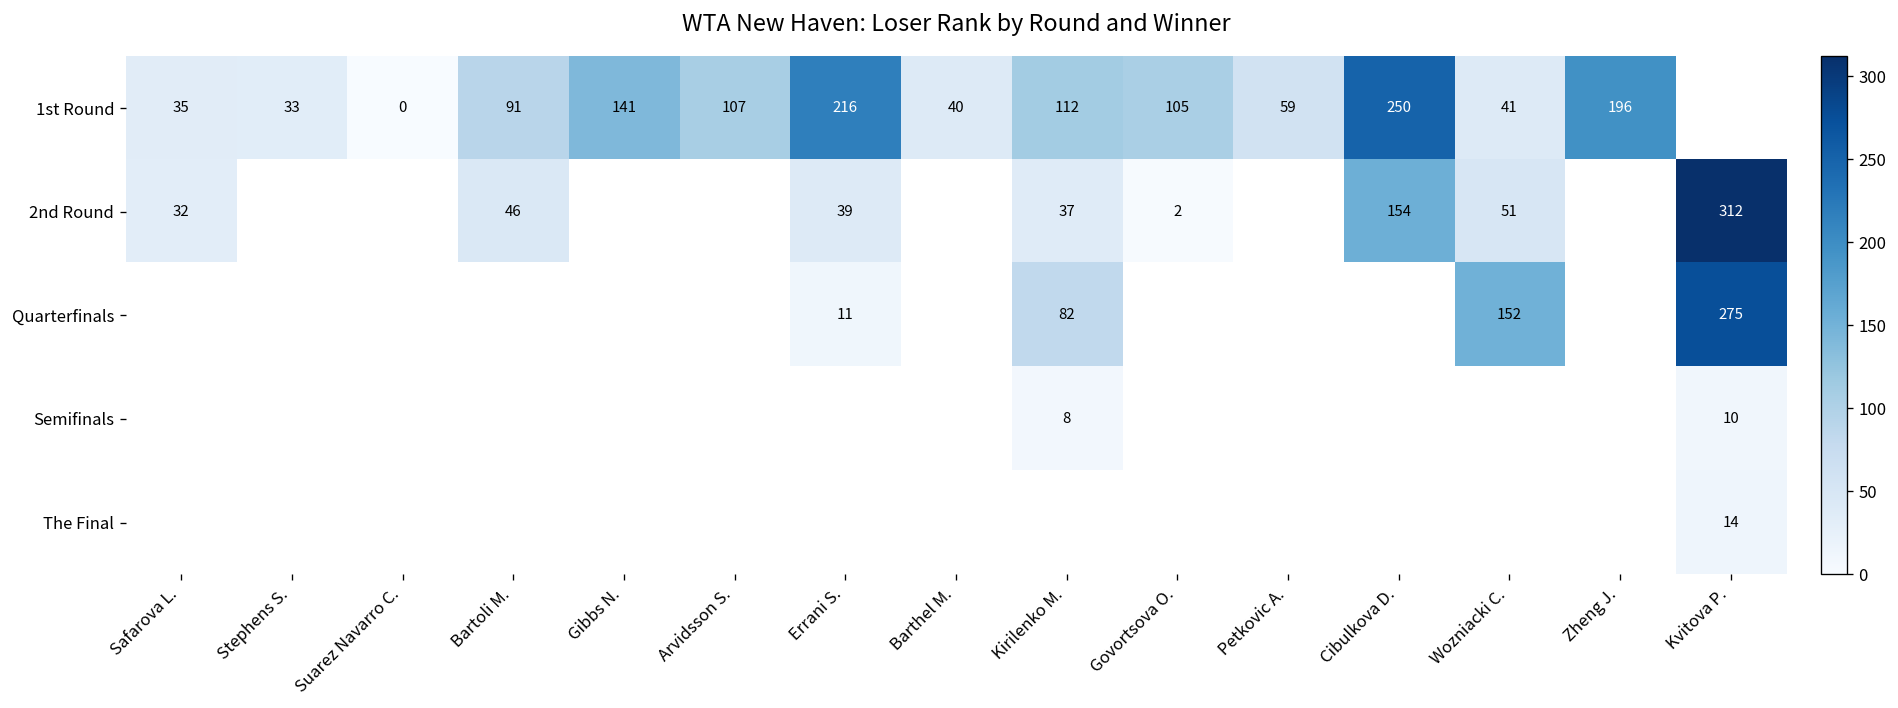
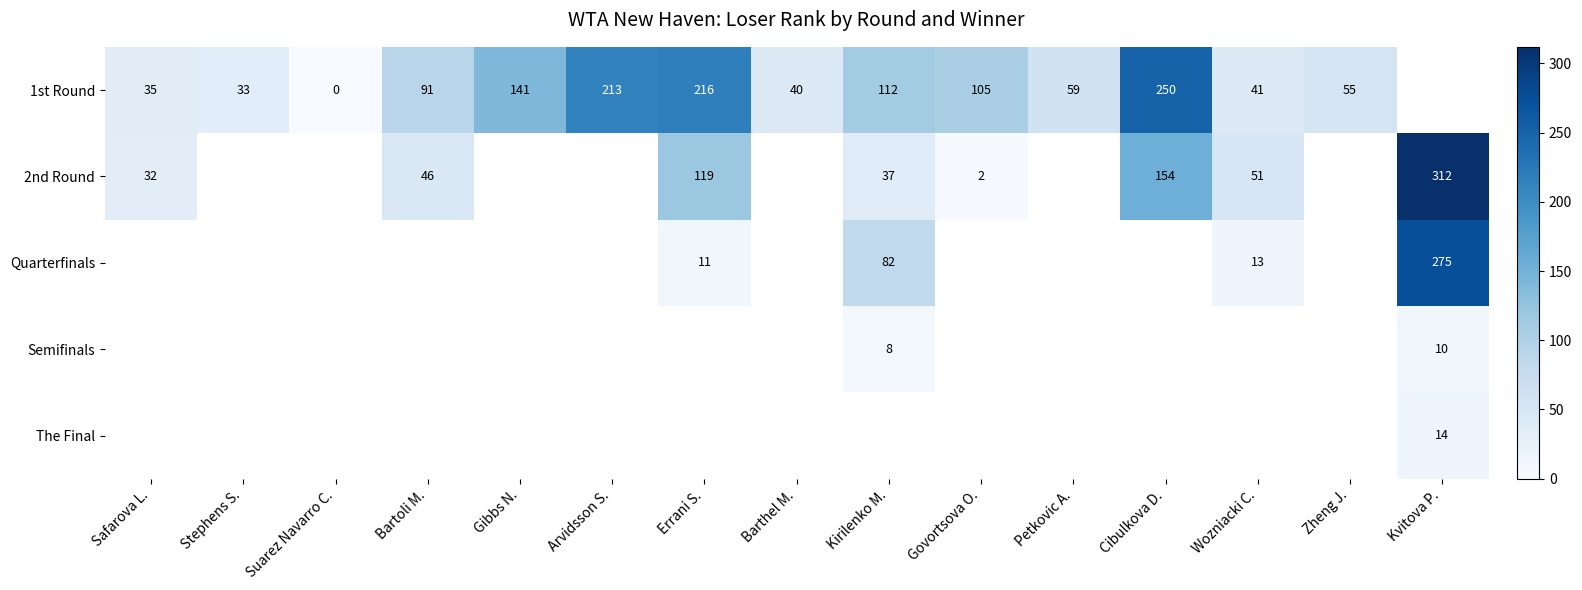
  {
    "1st Round": {
      "Safarova L.": 35,
      "Stephens S.": 33,
      "Suarez Navarro C.": 0,
      "Bartoli M.": 91,
      "Gibbs N.": 141,
-     "Arvidsson S.": 107,
+     "Arvidsson S.": 213,
      "Errani S.": 216,
      "Barthel M.": 40,
      "Kirilenko M.": 112,
      "Govortsova O.": 105,
      "Petkovic A.": 59,
      "Cibulkova D.": 250,
      "Wozniacki C.": 41,
-     "Zheng J.": 196
+     "Zheng J.": 55
    },
    "2nd Round": {
      "Safarova L.": 32,
      "Bartoli M.": 46,
-     "Errani S.": 39,
+     "Errani S.": 119,
      "Kirilenko M.": 37,
      "Govortsova O.": 2,
      "Cibulkova D.": 154,
      "Wozniacki C.": 51,
      "Kvitova P.": 312
    },
    "Quarterfinals": {
      "Errani S.": 11,
      "Kirilenko M.": 82,
-     "Wozniacki C.": 152,
+     "Wozniacki C.": 13,
      "Kvitova P.": 275
    },
    "Semifinals": {
      "Kirilenko M.": 8,
      "Kvitova P.": 10
    },
    "The Final": {
      "Kvitova P.": 14
    }
  }
